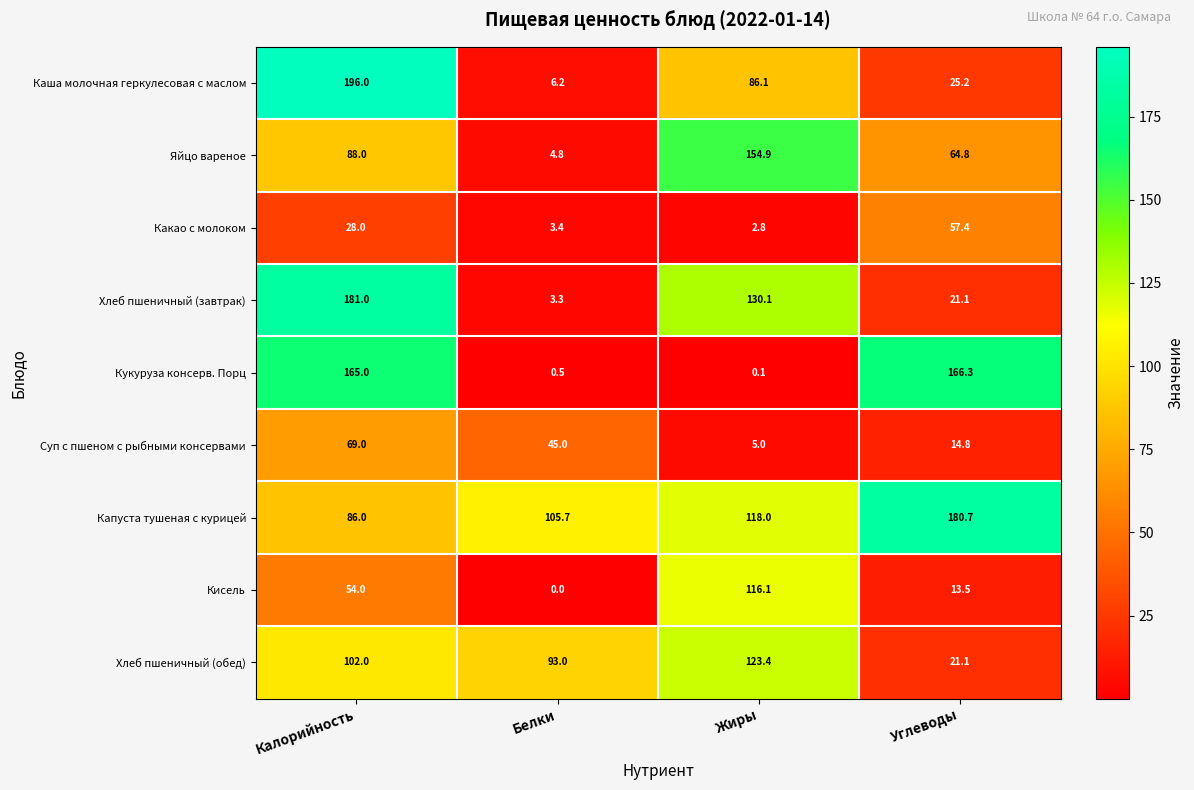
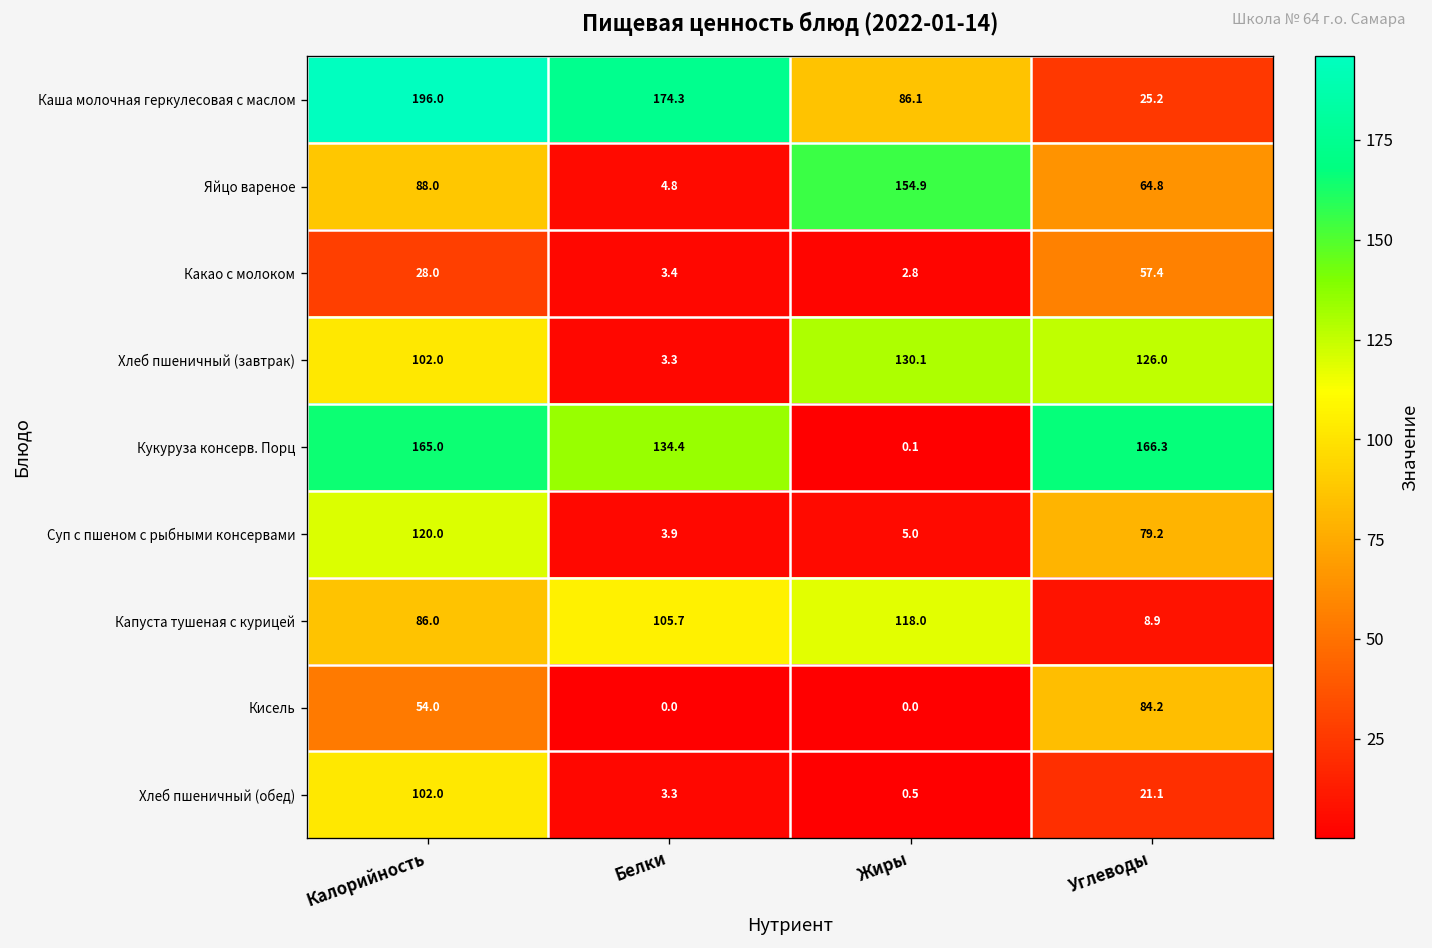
  {
    "Каша молочная геркулесовая с маслом": {
      "Калорийность": 196.0,
-     "Белки": 6.2,
+     "Белки": 174.3,
      "Жиры": 86.1,
      "Углеводы": 25.2
    },
    "Яйцо вареное": {
      "Калорийность": 88.0,
      "Белки": 4.8,
      "Жиры": 154.9,
      "Углеводы": 64.8
    },
    "Какао с молоком": {
      "Калорийность": 28.0,
      "Белки": 3.4,
      "Жиры": 2.8,
      "Углеводы": 57.4
    },
    "Хлеб пшеничный (завтрак)": {
-     "Калорийность": 181.0,
+     "Калорийность": 102.0,
      "Белки": 3.3,
      "Жиры": 130.1,
-     "Углеводы": 21.1
+     "Углеводы": 126.0
    },
    "Кукуруза консерв. Порц": {
      "Калорийность": 165.0,
-     "Белки": 0.5,
+     "Белки": 134.4,
      "Жиры": 0.1,
      "Углеводы": 166.3
    },
    "Суп с пшеном с рыбными консервами": {
-     "Калорийность": 69.0,
-     "Белки": 45.0,
+     "Калорийность": 120.0,
+     "Белки": 3.9,
      "Жиры": 5.0,
-     "Углеводы": 14.8
+     "Углеводы": 79.2
    },
    "Капуста тушеная с курицей": {
      "Калорийность": 86.0,
      "Белки": 105.7,
      "Жиры": 118.0,
-     "Углеводы": 180.7
+     "Углеводы": 8.9
    },
    "Кисель": {
      "Калорийность": 54.0,
      "Белки": 0.0,
-     "Жиры": 116.1,
-     "Углеводы": 13.5
+     "Жиры": 0.0,
+     "Углеводы": 84.2
    },
    "Хлеб пшеничный (обед)": {
      "Калорийность": 102.0,
-     "Белки": 93.0,
-     "Жиры": 123.4,
+     "Белки": 3.3,
+     "Жиры": 0.5,
      "Углеводы": 21.1
    }
  }
